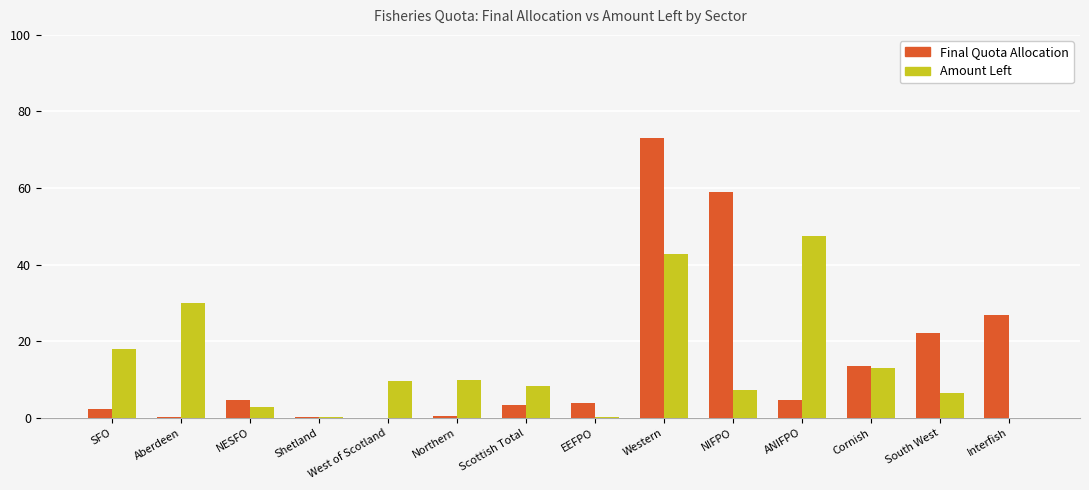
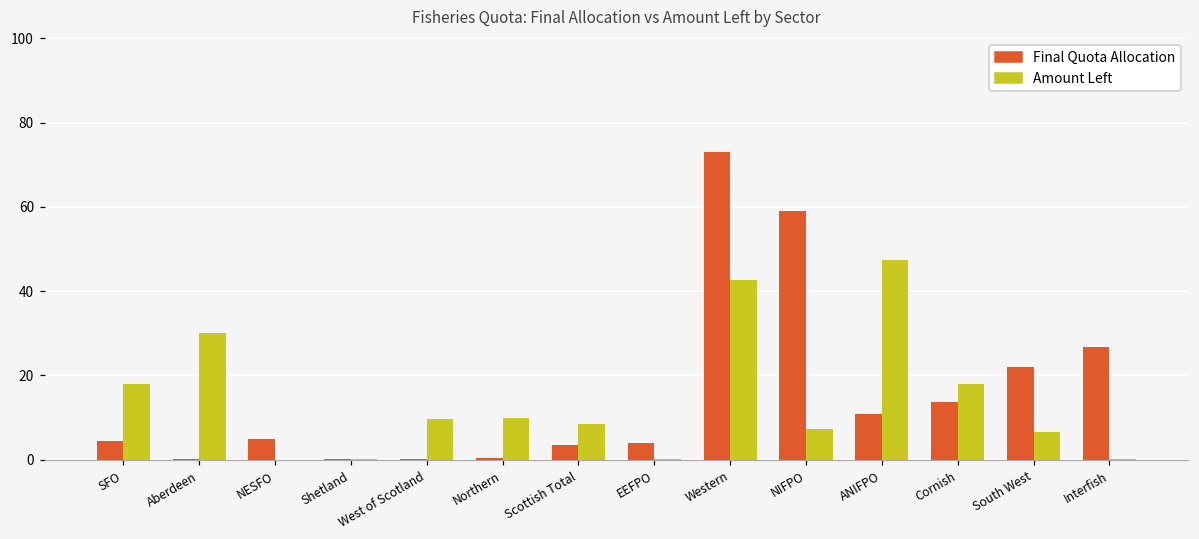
  {
    "Final Quota Allocation": {
-     "SFO": 2,
+     "SFO": 4,
      "NESFO": 5,
      "Scottish Total": 3,
      "EEFPO": 4,
      "Western": 73,
      "NIFPO": 59,
-     "ANIFPO": 5,
+     "ANIFPO": 11,
      "Cornish": 14,
      "South West": 22,
      "Interfish": 27
    },
    "Amount Left": {
      "SFO": 18,
      "Aberdeen": 30,
-     "NESFO": 3,
+     "NESFO": 0,
      "West of Scotland": 10,
      "Northern": 10,
      "Scottish Total": 8,
      "Western": 43,
      "NIFPO": 7,
      "ANIFPO": 47,
-     "Cornish": 13,
+     "Cornish": 18,
      "South West": 7
    }
  }
